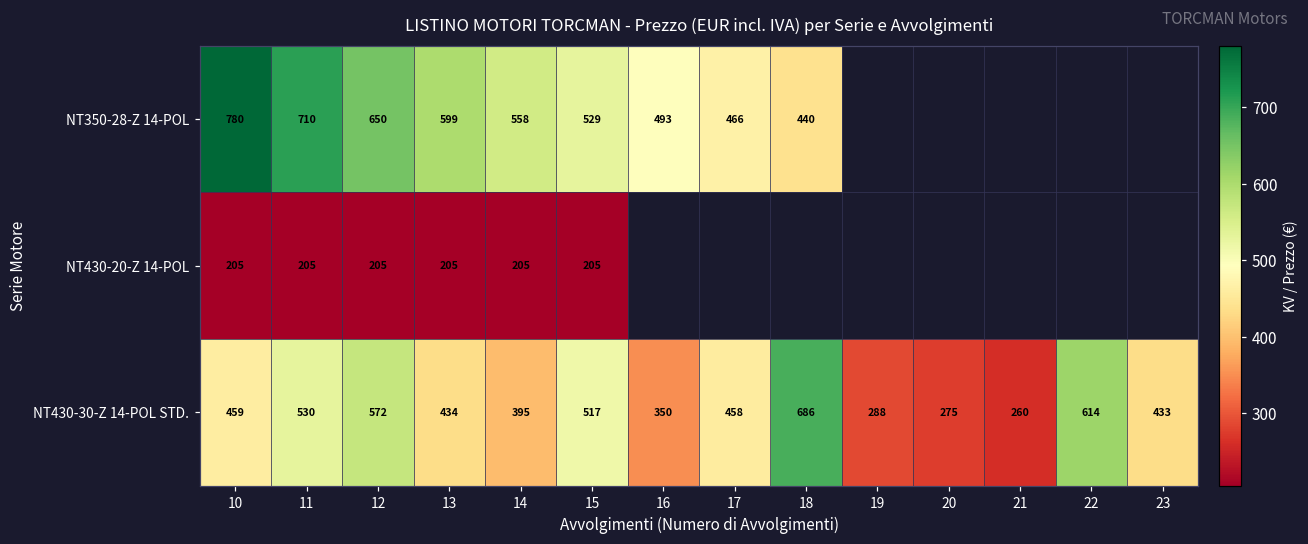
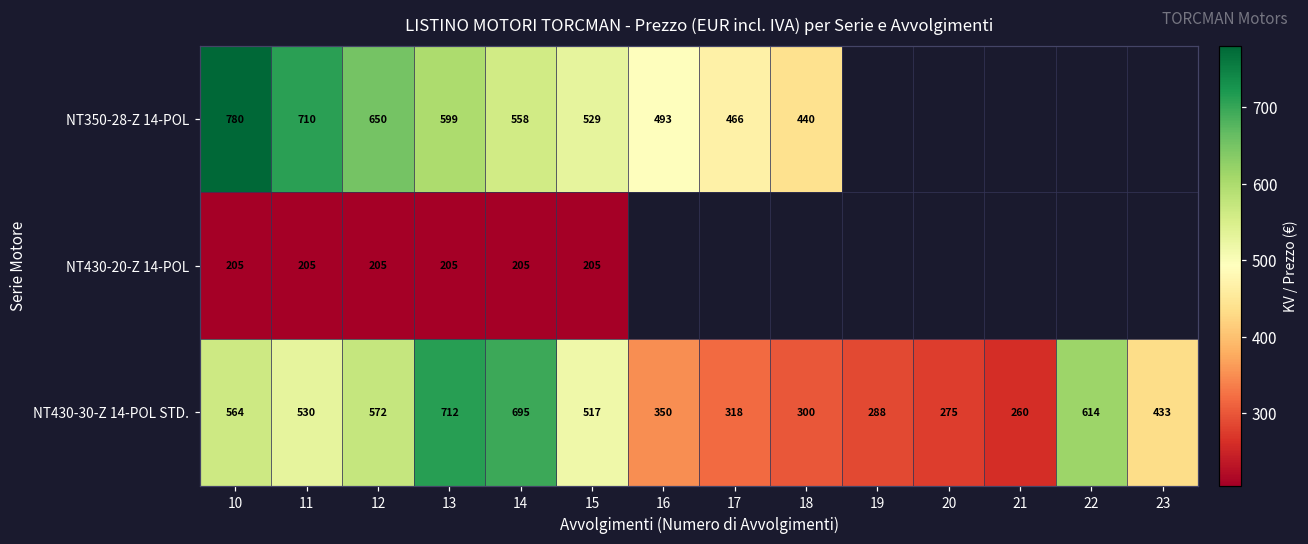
  {
    "NT350-28-Z 14-POL": {
      "10": 780,
      "11": 710,
      "12": 650,
      "13": 599,
      "14": 558,
      "15": 529,
      "16": 493,
      "17": 466,
      "18": 440
    },
    "NT430-20-Z 14-POL": {
      "10": 205,
      "11": 205,
      "12": 205,
      "13": 205,
      "14": 205,
      "15": 205
    },
    "NT430-30-Z 14-POL STD.": {
-     "10": 459,
+     "10": 564,
      "11": 530,
      "12": 572,
-     "13": 434,
-     "14": 395,
+     "13": 712,
+     "14": 695,
      "15": 517,
      "16": 350,
-     "17": 458,
-     "18": 686,
+     "17": 318,
+     "18": 300,
      "19": 288,
      "20": 275,
      "21": 260,
      "22": 614,
      "23": 433
    }
  }
